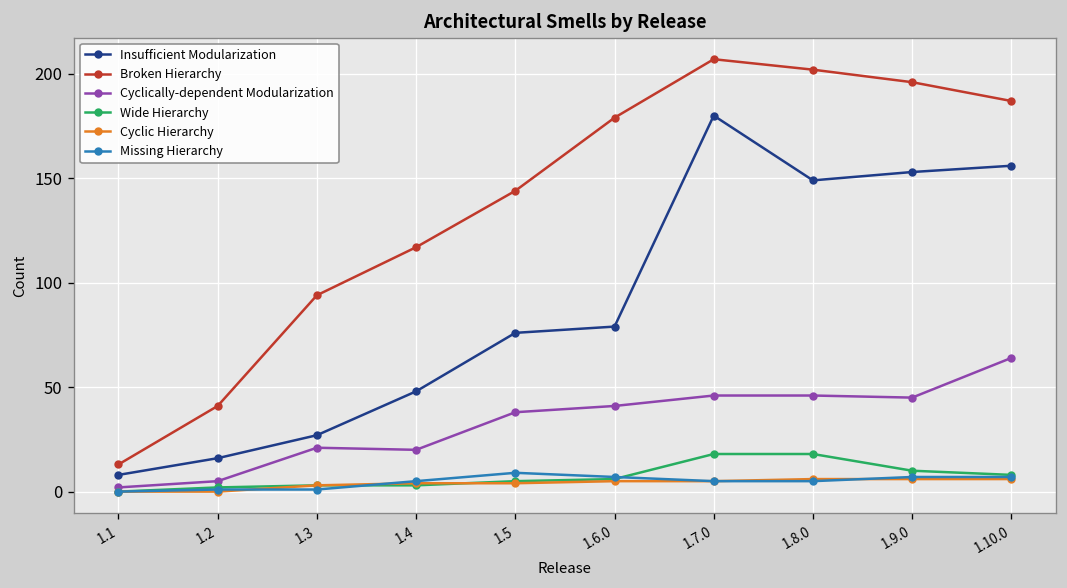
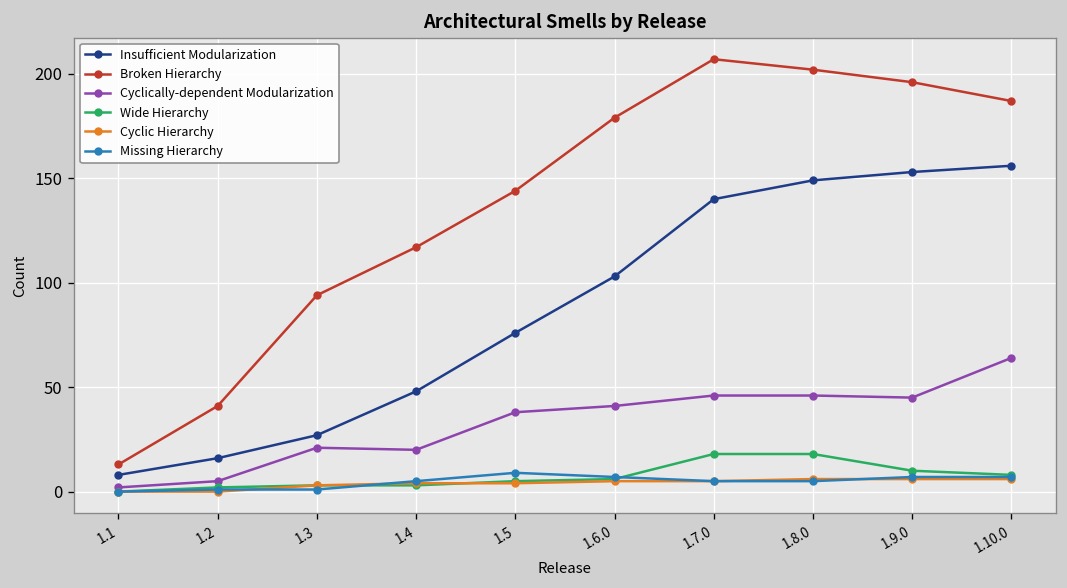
  {
    "Insufficient Modularization": {
      "1.1": 8,
      "1.2": 16,
      "1.3": 27,
      "1.4": 48,
      "1.5": 76,
-     "1.6.0": 79,
-     "1.7.0": 180,
+     "1.6.0": 103,
+     "1.7.0": 140,
      "1.8.0": 149,
      "1.9.0": 153,
      "1.10.0": 156
    },
    "Broken Hierarchy": {
      "1.1": 13,
      "1.2": 41,
      "1.3": 94,
      "1.4": 117,
      "1.5": 144,
      "1.6.0": 179,
      "1.7.0": 207,
      "1.8.0": 202,
      "1.9.0": 196,
      "1.10.0": 187
    },
    "Cyclically-dependent Modularization": {
      "1.1": 2,
      "1.2": 5,
      "1.3": 21,
      "1.4": 20,
      "1.5": 38,
      "1.6.0": 41,
      "1.7.0": 46,
      "1.8.0": 46,
      "1.9.0": 45,
      "1.10.0": 64
    },
    "Wide Hierarchy": {
      "1.7.0": 18,
      "1.8.0": 18,
      "1.9.0": 10
    },
    "Missing Hierarchy": {
      "1.3": 1,
      "1.5": 9
    }
  }
